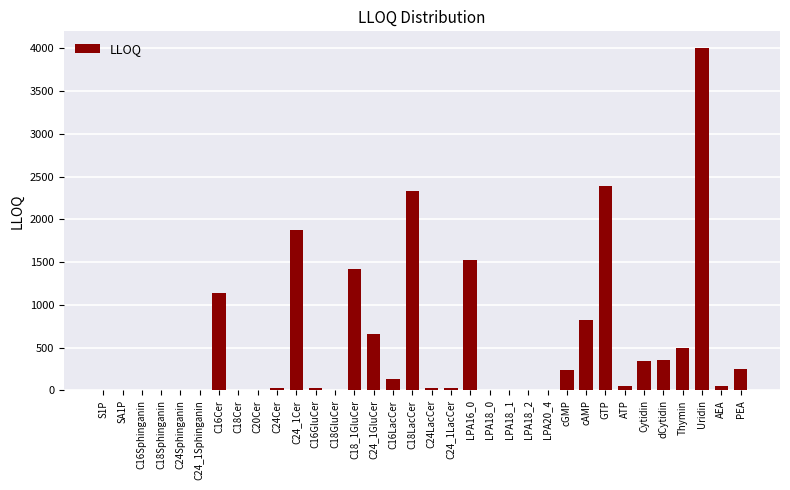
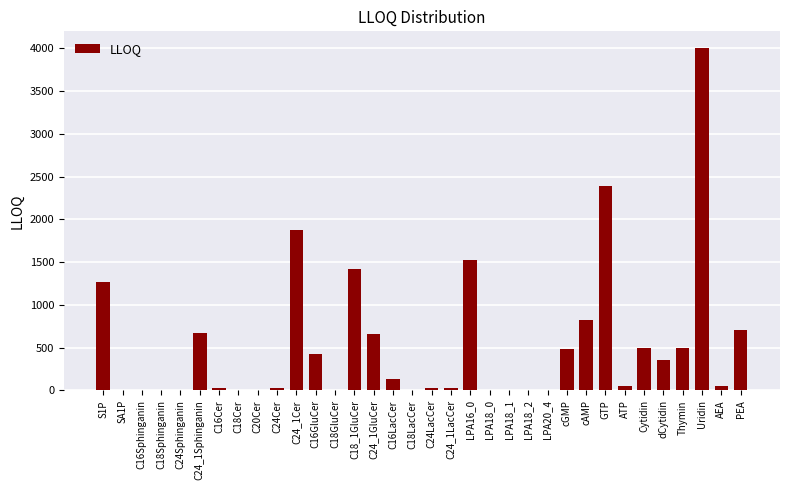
  {
-   "S1P": 0,
-   "C24_1Sphinganin": 0,
-   "C16Cer": 1100,
+   "S1P": 1300,
+   "C24_1Sphinganin": 700,
+   "C16Cer": 0,
    "C24Cer": 0,
    "C24_1Cer": 1900,
-   "C16GluCer": 0,
+   "C16GluCer": 400,
    "C18_1GluCer": 1400,
    "C24_1GluCer": 700,
    "C16LacCer": 100,
-   "C18LacCer": 2300,
+   "C18LacCer": 0,
    "C24LacCer": 0,
    "C24_1LacCer": 0,
    "LPA16_0": 1500,
-   "cGMP": 200,
+   "cGMP": 500,
    "cAMP": 800,
    "GTP": 2400,
    "ATP": 100,
-   "Cytidin": 300,
+   "Cytidin": 500,
    "dCytidin": 400,
    "Thymin": 500,
    "Uridin": 4000,
    "AEA": 100,
-   "PEA": 300
+   "PEA": 700
  }
